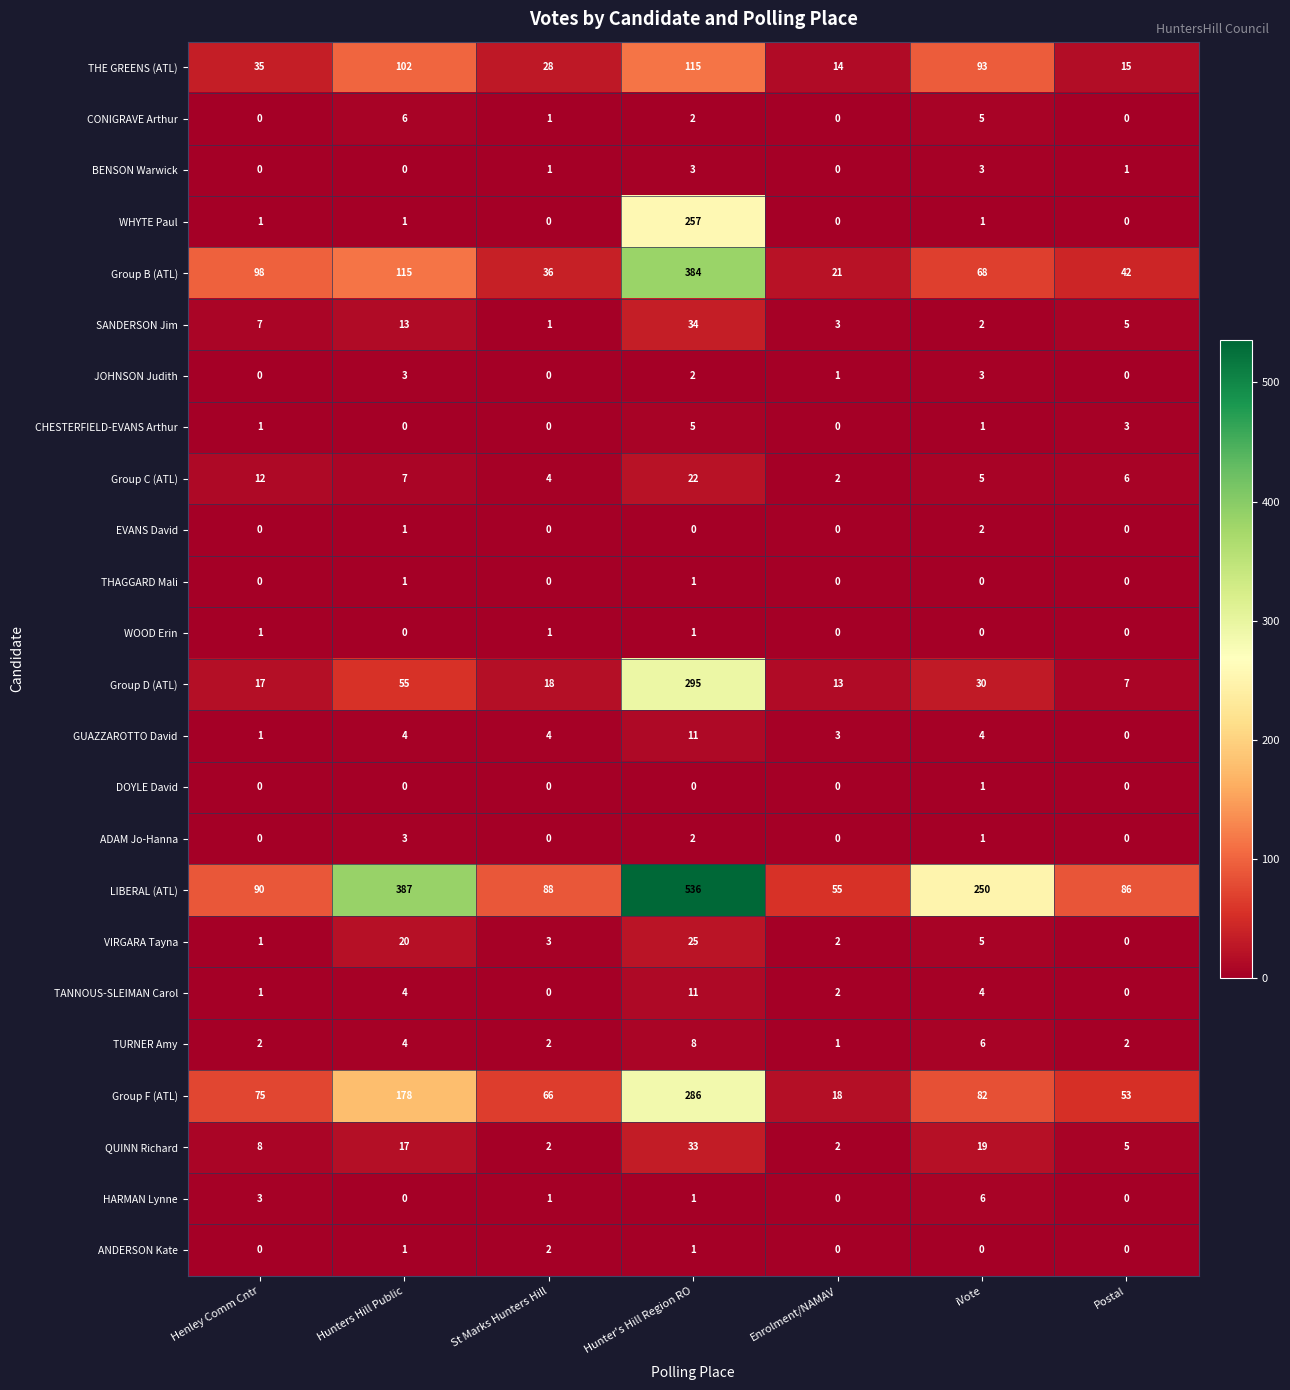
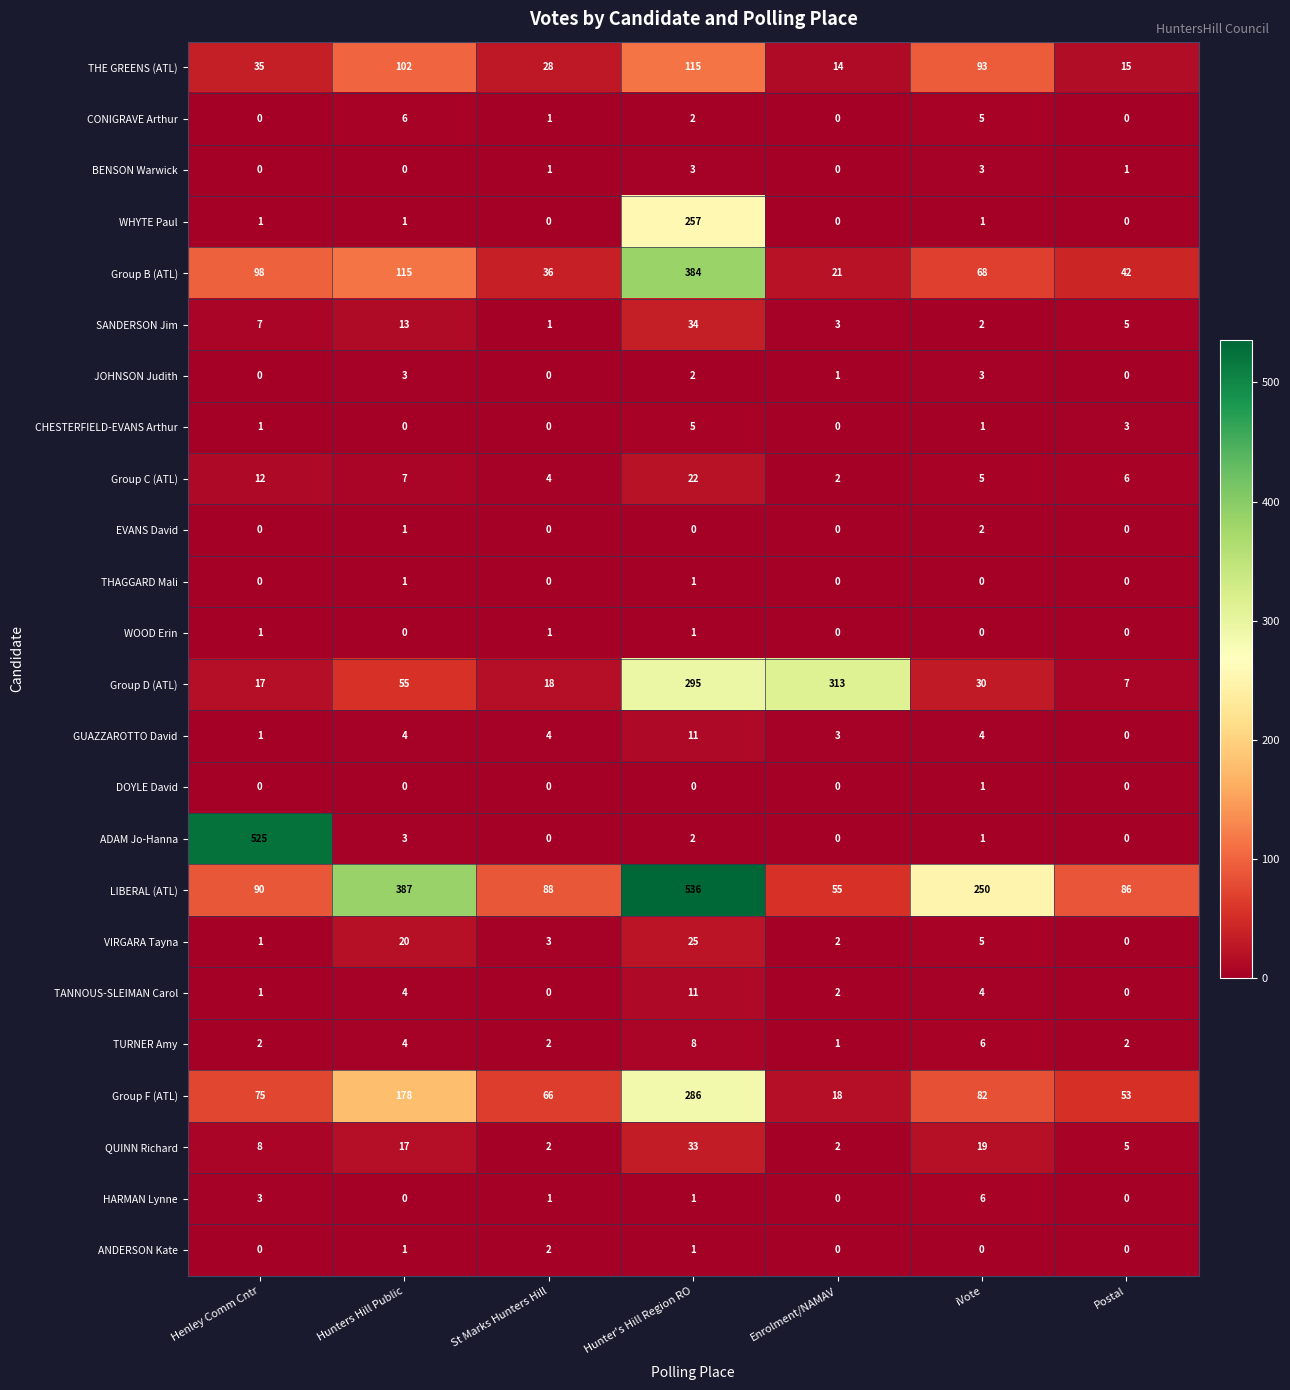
  {
    "THE GREENS (ATL)": {
      "Henley Comm Cntr": 35,
      "Hunters Hill Public": 102,
      "St Marks Hunters Hill": 28,
      "Hunter's Hill Region RO": 115,
      "Enrolment/NAMAV": 14,
      "iVote": 93,
      "Postal": 15
    },
    "CONIGRAVE Arthur": {
      "Henley Comm Cntr": 0,
      "Hunters Hill Public": 6,
      "St Marks Hunters Hill": 1,
      "Hunter's Hill Region RO": 2,
      "Enrolment/NAMAV": 0,
      "iVote": 5,
      "Postal": 0
    },
    "BENSON Warwick": {
      "Henley Comm Cntr": 0,
      "Hunters Hill Public": 0,
      "St Marks Hunters Hill": 1,
      "Hunter's Hill Region RO": 3,
      "Enrolment/NAMAV": 0,
      "iVote": 3,
      "Postal": 1
    },
    "WHYTE Paul": {
      "Henley Comm Cntr": 1,
      "Hunters Hill Public": 1,
      "St Marks Hunters Hill": 0,
      "Hunter's Hill Region RO": 257,
      "Enrolment/NAMAV": 0,
      "iVote": 1,
      "Postal": 0
    },
    "Group B (ATL)": {
      "Henley Comm Cntr": 98,
      "Hunters Hill Public": 115,
      "St Marks Hunters Hill": 36,
      "Hunter's Hill Region RO": 384,
      "Enrolment/NAMAV": 21,
      "iVote": 68,
      "Postal": 42
    },
    "SANDERSON Jim": {
      "Henley Comm Cntr": 7,
      "Hunters Hill Public": 13,
      "St Marks Hunters Hill": 1,
      "Hunter's Hill Region RO": 34,
      "Enrolment/NAMAV": 3,
      "iVote": 2,
      "Postal": 5
    },
    "JOHNSON Judith": {
      "Henley Comm Cntr": 0,
      "Hunters Hill Public": 3,
      "St Marks Hunters Hill": 0,
      "Hunter's Hill Region RO": 2,
      "Enrolment/NAMAV": 1,
      "iVote": 3,
      "Postal": 0
    },
    "CHESTERFIELD-EVANS Arthur": {
      "Henley Comm Cntr": 1,
      "Hunters Hill Public": 0,
      "St Marks Hunters Hill": 0,
      "Hunter's Hill Region RO": 5,
      "Enrolment/NAMAV": 0,
      "iVote": 1,
      "Postal": 3
    },
    "Group C (ATL)": {
      "Henley Comm Cntr": 12,
      "Hunters Hill Public": 7,
      "St Marks Hunters Hill": 4,
      "Hunter's Hill Region RO": 22,
      "Enrolment/NAMAV": 2,
      "iVote": 5,
      "Postal": 6
    },
    "EVANS David": {
      "Henley Comm Cntr": 0,
      "Hunters Hill Public": 1,
      "St Marks Hunters Hill": 0,
      "Hunter's Hill Region RO": 0,
      "Enrolment/NAMAV": 0,
      "iVote": 2,
      "Postal": 0
    },
    "THAGGARD Mali": {
      "Henley Comm Cntr": 0,
      "Hunters Hill Public": 1,
      "St Marks Hunters Hill": 0,
      "Hunter's Hill Region RO": 1,
      "Enrolment/NAMAV": 0,
      "iVote": 0,
      "Postal": 0
    },
    "WOOD Erin": {
      "Henley Comm Cntr": 1,
      "Hunters Hill Public": 0,
      "St Marks Hunters Hill": 1,
      "Hunter's Hill Region RO": 1,
      "Enrolment/NAMAV": 0,
      "iVote": 0,
      "Postal": 0
    },
    "Group D (ATL)": {
      "Henley Comm Cntr": 17,
      "Hunters Hill Public": 55,
      "St Marks Hunters Hill": 18,
      "Hunter's Hill Region RO": 295,
-     "Enrolment/NAMAV": 13,
+     "Enrolment/NAMAV": 313,
      "iVote": 30,
      "Postal": 7
    },
    "GUAZZAROTTO David": {
      "Henley Comm Cntr": 1,
      "Hunters Hill Public": 4,
      "St Marks Hunters Hill": 4,
      "Hunter's Hill Region RO": 11,
      "Enrolment/NAMAV": 3,
      "iVote": 4,
      "Postal": 0
    },
    "DOYLE David": {
      "Henley Comm Cntr": 0,
      "Hunters Hill Public": 0,
      "St Marks Hunters Hill": 0,
      "Hunter's Hill Region RO": 0,
      "Enrolment/NAMAV": 0,
      "iVote": 1,
      "Postal": 0
    },
    "ADAM Jo-Hanna": {
-     "Henley Comm Cntr": 0,
+     "Henley Comm Cntr": 525,
      "Hunters Hill Public": 3,
      "St Marks Hunters Hill": 0,
      "Hunter's Hill Region RO": 2,
      "Enrolment/NAMAV": 0,
      "iVote": 1,
      "Postal": 0
    },
    "LIBERAL (ATL)": {
      "Henley Comm Cntr": 90,
      "Hunters Hill Public": 387,
      "St Marks Hunters Hill": 88,
      "Hunter's Hill Region RO": 536,
      "Enrolment/NAMAV": 55,
      "iVote": 250,
      "Postal": 86
    },
    "VIRGARA Tayna": {
      "Henley Comm Cntr": 1,
      "Hunters Hill Public": 20,
      "St Marks Hunters Hill": 3,
      "Hunter's Hill Region RO": 25,
      "Enrolment/NAMAV": 2,
      "iVote": 5,
      "Postal": 0
    },
    "TANNOUS-SLEIMAN Carol": {
      "Henley Comm Cntr": 1,
      "Hunters Hill Public": 4,
      "St Marks Hunters Hill": 0,
      "Hunter's Hill Region RO": 11,
      "Enrolment/NAMAV": 2,
      "iVote": 4,
      "Postal": 0
    },
    "TURNER Amy": {
      "Henley Comm Cntr": 2,
      "Hunters Hill Public": 4,
      "St Marks Hunters Hill": 2,
      "Hunter's Hill Region RO": 8,
      "Enrolment/NAMAV": 1,
      "iVote": 6,
      "Postal": 2
    },
    "Group F (ATL)": {
      "Henley Comm Cntr": 75,
      "Hunters Hill Public": 178,
      "St Marks Hunters Hill": 66,
      "Hunter's Hill Region RO": 286,
      "Enrolment/NAMAV": 18,
      "iVote": 82,
      "Postal": 53
    },
    "QUINN Richard": {
      "Henley Comm Cntr": 8,
      "Hunters Hill Public": 17,
      "St Marks Hunters Hill": 2,
      "Hunter's Hill Region RO": 33,
      "Enrolment/NAMAV": 2,
      "iVote": 19,
      "Postal": 5
    },
    "HARMAN Lynne": {
      "Henley Comm Cntr": 3,
      "Hunters Hill Public": 0,
      "St Marks Hunters Hill": 1,
      "Hunter's Hill Region RO": 1,
      "Enrolment/NAMAV": 0,
      "iVote": 6,
      "Postal": 0
    },
    "ANDERSON Kate": {
      "Henley Comm Cntr": 0,
      "Hunters Hill Public": 1,
      "St Marks Hunters Hill": 2,
      "Hunter's Hill Region RO": 1,
      "Enrolment/NAMAV": 0,
      "iVote": 0,
      "Postal": 0
    }
  }
